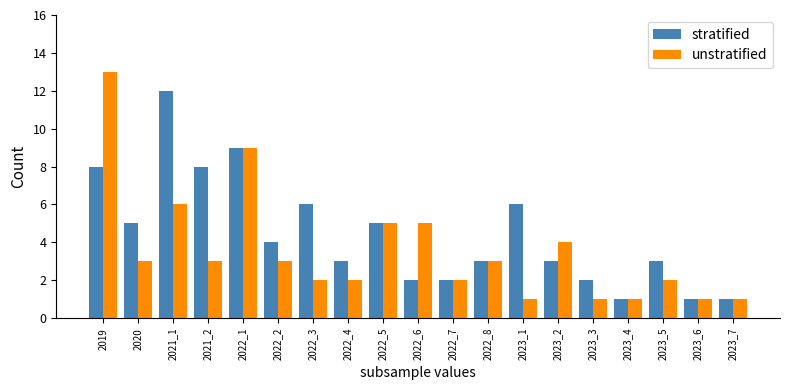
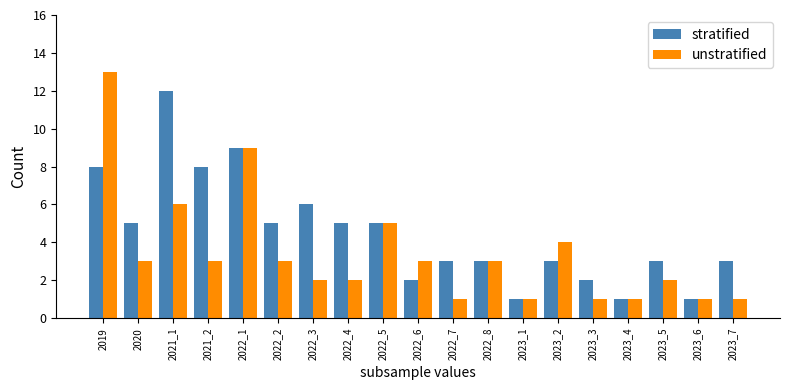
  {
    "stratified": {
      "2019": 8,
      "2020": 5,
      "2021_1": 12,
      "2021_2": 8,
      "2022_1": 9,
-     "2022_2": 4,
+     "2022_2": 5,
      "2022_3": 6,
-     "2022_4": 3,
+     "2022_4": 5,
      "2022_5": 5,
      "2022_6": 2,
-     "2022_7": 2,
+     "2022_7": 3,
      "2022_8": 3,
-     "2023_1": 6,
+     "2023_1": 1,
      "2023_2": 3,
      "2023_3": 2,
      "2023_4": 1,
      "2023_5": 3,
      "2023_6": 1,
-     "2023_7": 1
+     "2023_7": 3
    },
    "unstratified": {
      "2019": 13,
      "2020": 3,
      "2021_1": 6,
      "2021_2": 3,
      "2022_1": 9,
      "2022_2": 3,
      "2022_3": 2,
      "2022_4": 2,
      "2022_5": 5,
-     "2022_6": 5,
-     "2022_7": 2,
+     "2022_6": 3,
+     "2022_7": 1,
      "2022_8": 3,
      "2023_1": 1,
      "2023_2": 4,
      "2023_3": 1,
      "2023_4": 1,
      "2023_5": 2,
      "2023_6": 1,
      "2023_7": 1
    }
  }
